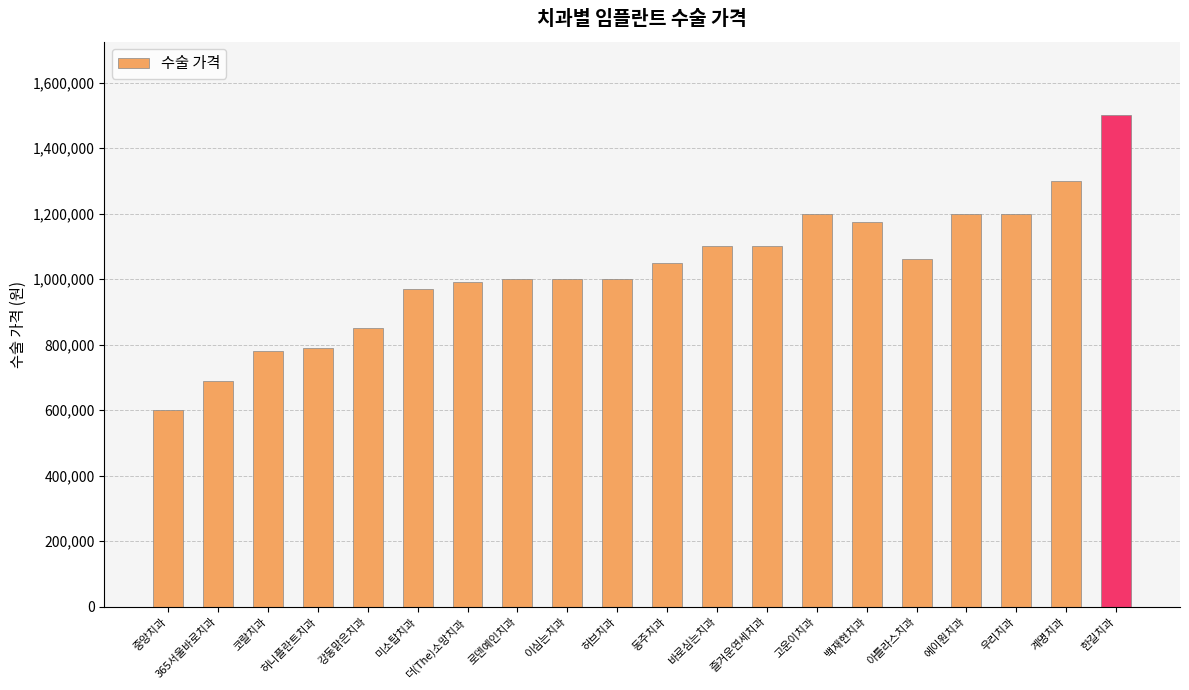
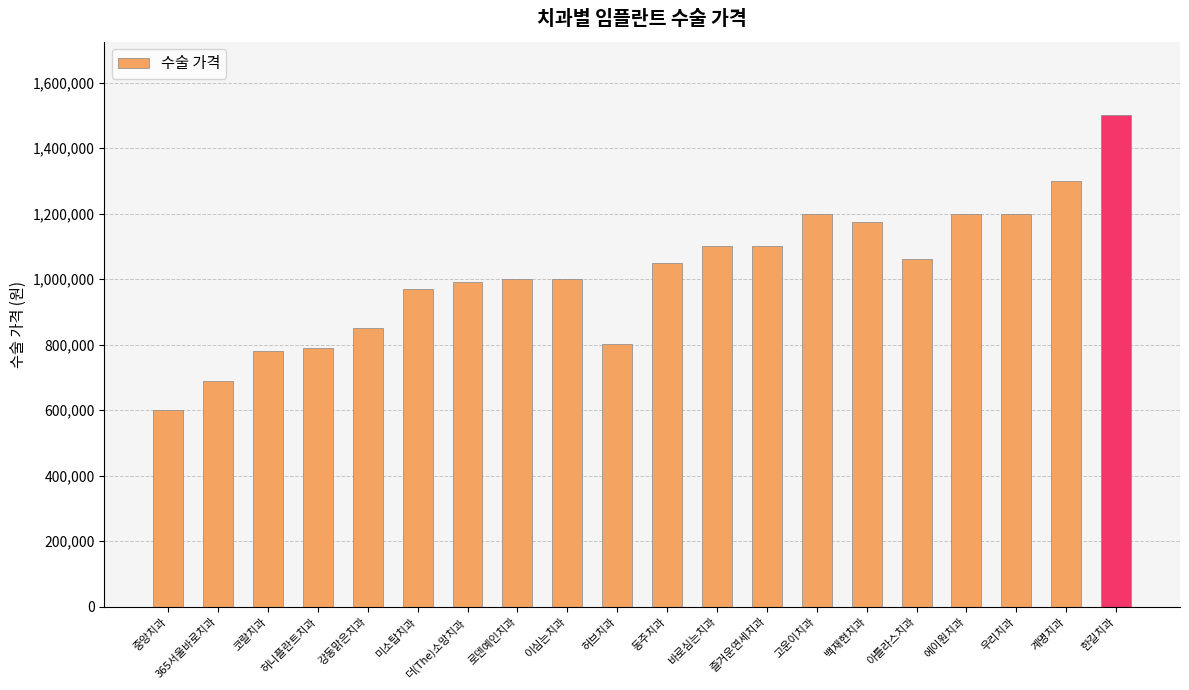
  {
    "중앙치과": "600,000",
    "365서울바로치과": "690,000",
    "코랄치과": "780,000",
    "허니플란트치과": "790,000",
    "강동맑은치과": "850,000",
    "미소탑치과": "970,000",
    "더(The)소망치과": "990,000",
    "로덴예인치과": "1,000,000",
    "이심는치과": "1,000,000",
-   "허브치과": "1,000,000",
+   "허브치과": "800,000",
    "동주치과": "1,050,000",
    "바로심는치과": "1,100,000",
    "즐거운연세치과": "1,100,000",
    "고운이치과": "1,200,000",
    "백재현치과": "1,170,000",
    "아틀라스치과": "1,060,000",
    "에이원치과": "1,200,000",
    "우리치과": "1,200,000",
    "계명치과": "1,300,000",
    "한길치과": "1,500,000"
  }
